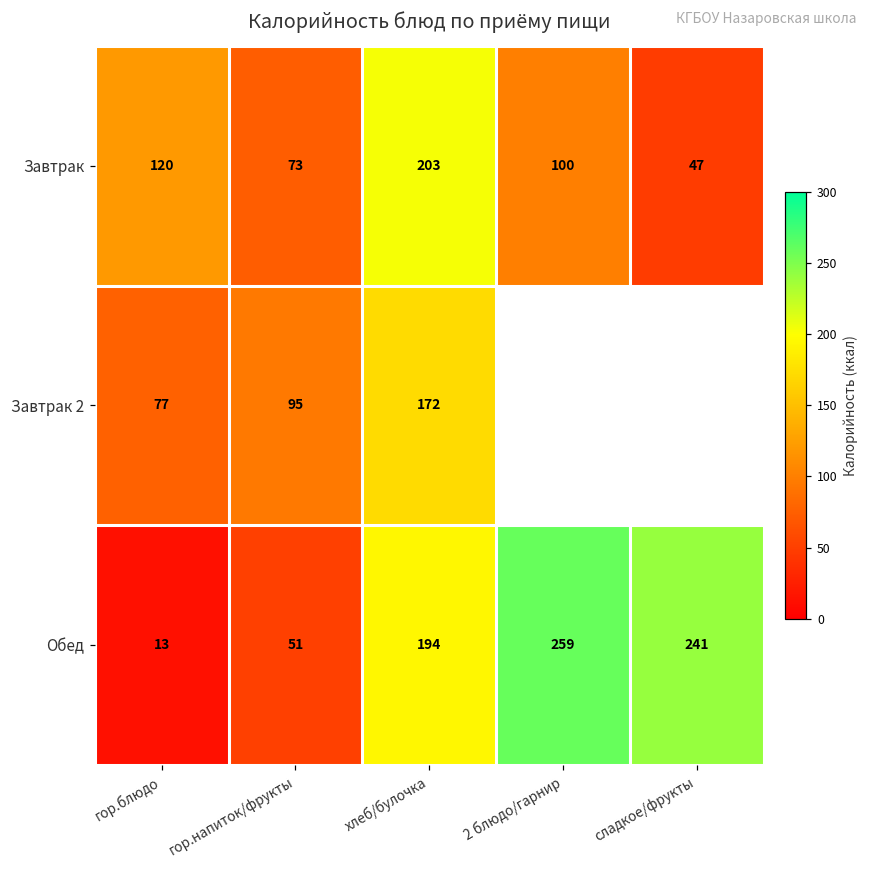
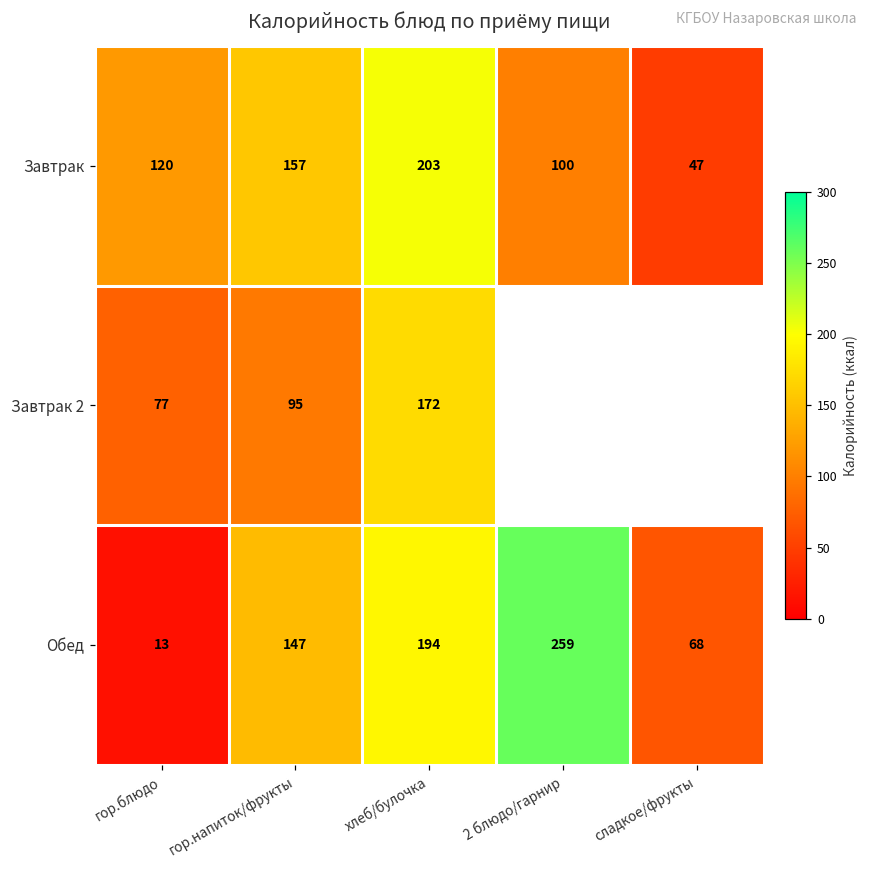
  {
    "Завтрак": {
      "гор.блюдо": 120,
-     "гор.напиток/фрукты": 73,
+     "гор.напиток/фрукты": 157,
      "хлеб/булочка": 203,
      "2 блюдо/гарнир": 100,
      "сладкое/фрукты": 47
    },
    "Завтрак 2": {
      "гор.блюдо": 77,
      "гор.напиток/фрукты": 95,
      "хлеб/булочка": 172
    },
    "Обед": {
      "гор.блюдо": 13,
-     "гор.напиток/фрукты": 51,
+     "гор.напиток/фрукты": 147,
      "хлеб/булочка": 194,
      "2 блюдо/гарнир": 259,
-     "сладкое/фрукты": 241
+     "сладкое/фрукты": 68
    }
  }
